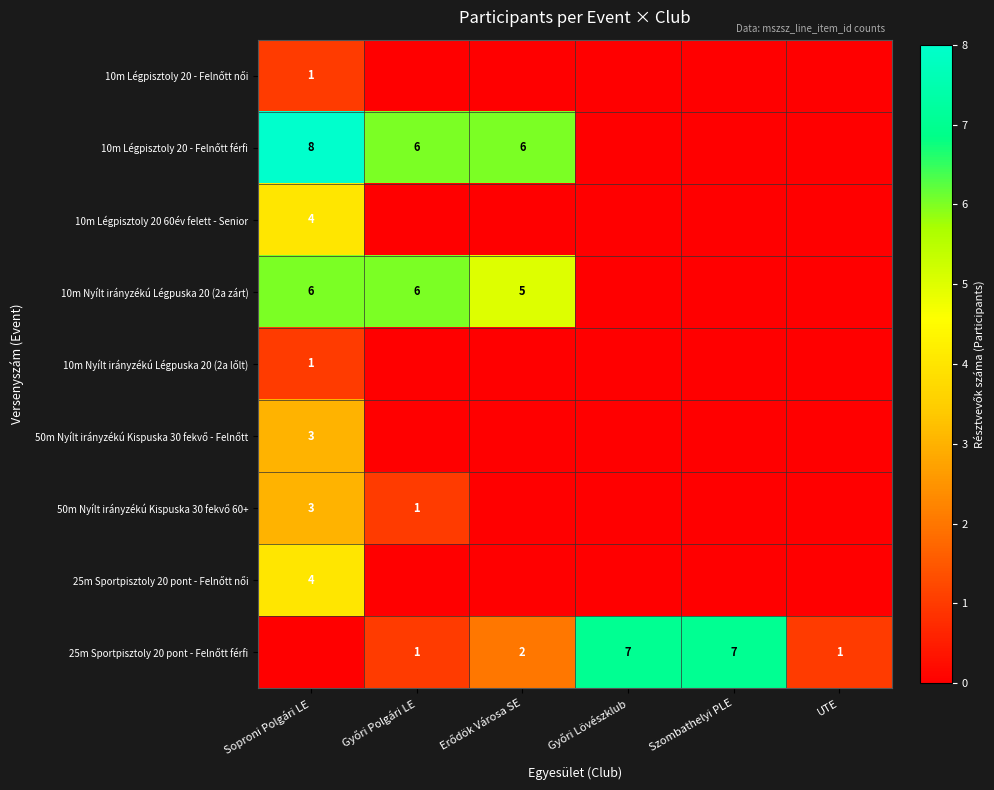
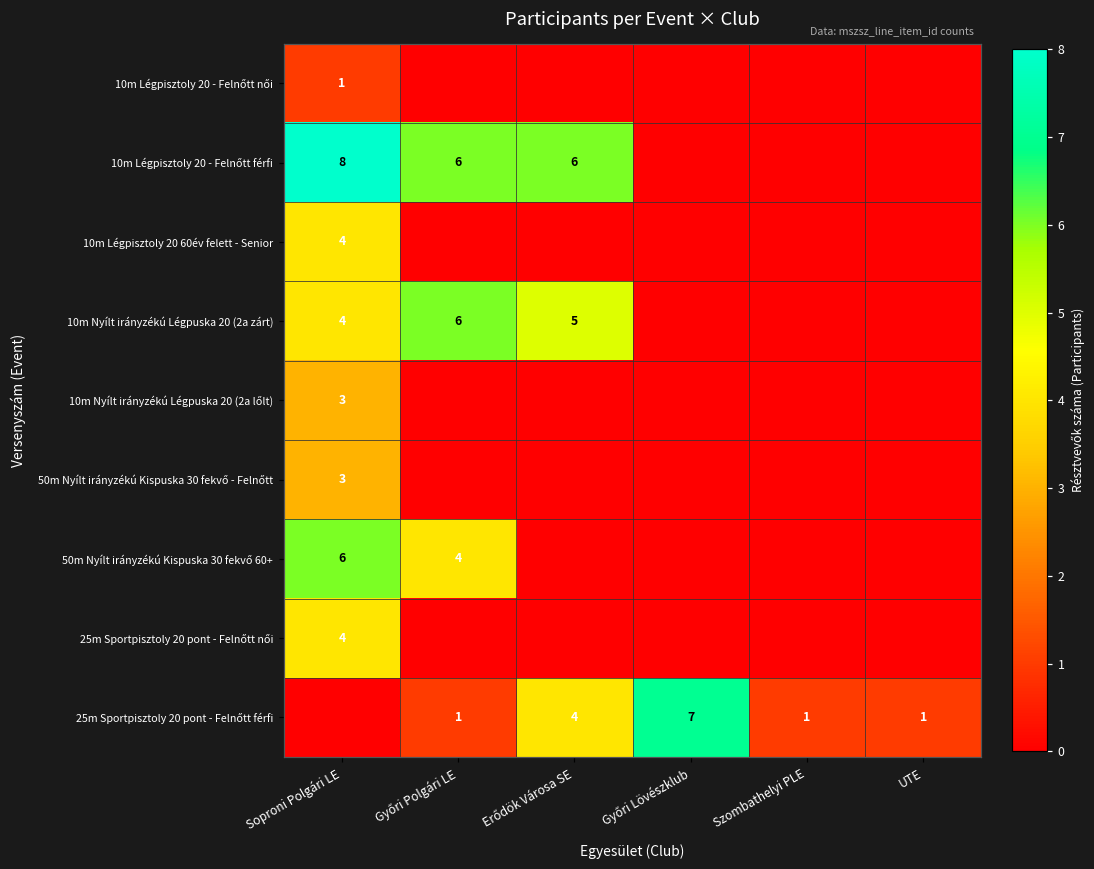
  {
    "10m Légpisztoly 20 - Felnőtt női": {
      "Soproni Polgári LE": 1
    },
    "10m Légpisztoly 20 - Felnőtt férfi": {
      "Soproni Polgári LE": 8,
      "Győri Polgári LE": 6,
      "Erődök Városa SE": 6
    },
    "10m Légpisztoly 20 60év felett - Senior": {
      "Soproni Polgári LE": 4
    },
    "10m Nyílt irányzékú Légpuska 20 (2a zárt)": {
-     "Soproni Polgári LE": 6,
+     "Soproni Polgári LE": 4,
      "Győri Polgári LE": 6,
      "Erődök Városa SE": 5
    },
    "10m Nyílt irányzékú Légpuska 20 (2a lőlt)": {
-     "Soproni Polgári LE": 1
+     "Soproni Polgári LE": 3
    },
    "50m Nyílt irányzékú Kispuska 30 fekvő - Felnőtt": {
      "Soproni Polgári LE": 3
    },
    "50m Nyílt irányzékú Kispuska 30 fekvő 60+": {
-     "Soproni Polgári LE": 3,
-     "Győri Polgári LE": 1
+     "Soproni Polgári LE": 6,
+     "Győri Polgári LE": 4
    },
    "25m Sportpisztoly 20 pont - Felnőtt női": {
      "Soproni Polgári LE": 4
    },
    "25m Sportpisztoly 20 pont - Felnőtt férfi": {
      "Győri Polgári LE": 1,
-     "Erődök Városa SE": 2,
+     "Erődök Városa SE": 4,
      "Győri Lövészklub": 7,
-     "Szombathelyi PLE": 7,
+     "Szombathelyi PLE": 1,
      "UTE": 1
    }
  }
